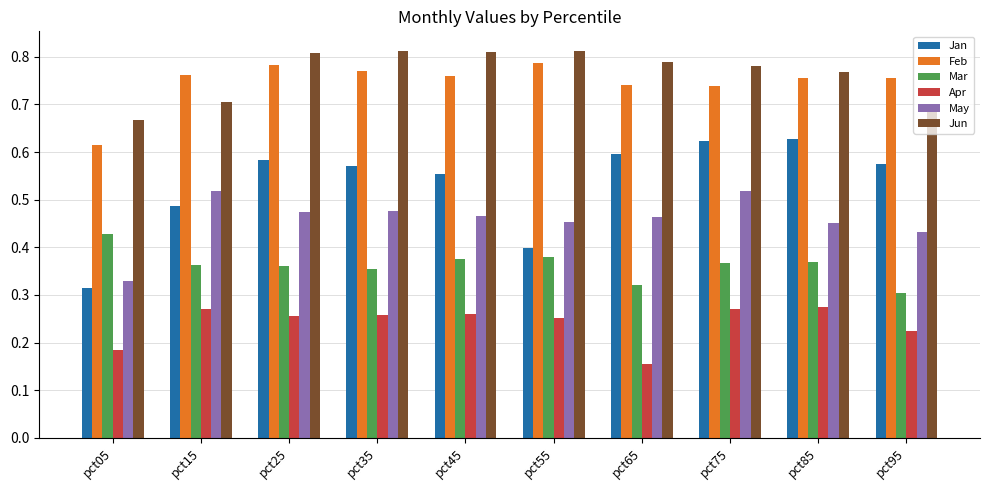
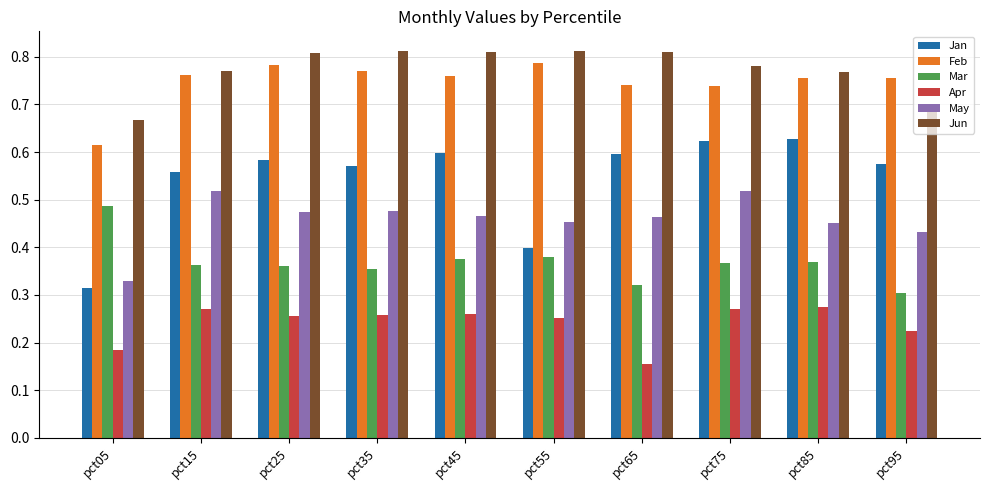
  {
    "Jan": {
      "pct05": 0.31,
-     "pct15": 0.49,
+     "pct15": 0.56,
      "pct25": 0.58,
      "pct35": 0.57,
-     "pct45": 0.55,
+     "pct45": 0.60,
      "pct55": 0.40,
      "pct65": 0.60,
      "pct75": 0.62,
      "pct85": 0.63,
      "pct95": 0.57
    },
    "Feb": {
      "pct05": 0.61,
      "pct15": 0.76,
      "pct25": 0.78,
      "pct35": 0.77,
      "pct45": 0.76,
      "pct55": 0.79,
      "pct65": 0.74,
      "pct75": 0.74,
      "pct85": 0.76,
      "pct95": 0.75
    },
    "Mar": {
-     "pct05": 0.43,
+     "pct05": 0.49,
      "pct15": 0.36,
      "pct25": 0.36,
      "pct35": 0.35,
      "pct45": 0.38,
      "pct55": 0.38,
      "pct65": 0.32,
      "pct75": 0.37,
      "pct85": 0.37,
      "pct95": 0.30
    },
    "Apr": {
      "pct05": 0.18,
      "pct15": 0.27,
      "pct25": 0.26,
      "pct35": 0.26,
      "pct45": 0.26,
      "pct55": 0.25,
      "pct65": 0.15,
      "pct75": 0.27,
      "pct85": 0.27,
      "pct95": 0.22
    },
    "May": {
      "pct05": 0.33,
      "pct15": 0.52,
      "pct25": 0.47,
      "pct35": 0.48,
      "pct45": 0.47,
      "pct55": 0.45,
      "pct65": 0.46,
      "pct75": 0.52,
      "pct85": 0.45,
      "pct95": 0.43
    },
    "Jun": {
      "pct05": 0.67,
-     "pct15": 0.71,
+     "pct15": 0.77,
      "pct25": 0.81,
      "pct35": 0.81,
      "pct45": 0.81,
      "pct55": 0.81,
-     "pct65": 0.79,
+     "pct65": 0.81,
      "pct75": 0.78,
      "pct85": 0.77
    }
  }
